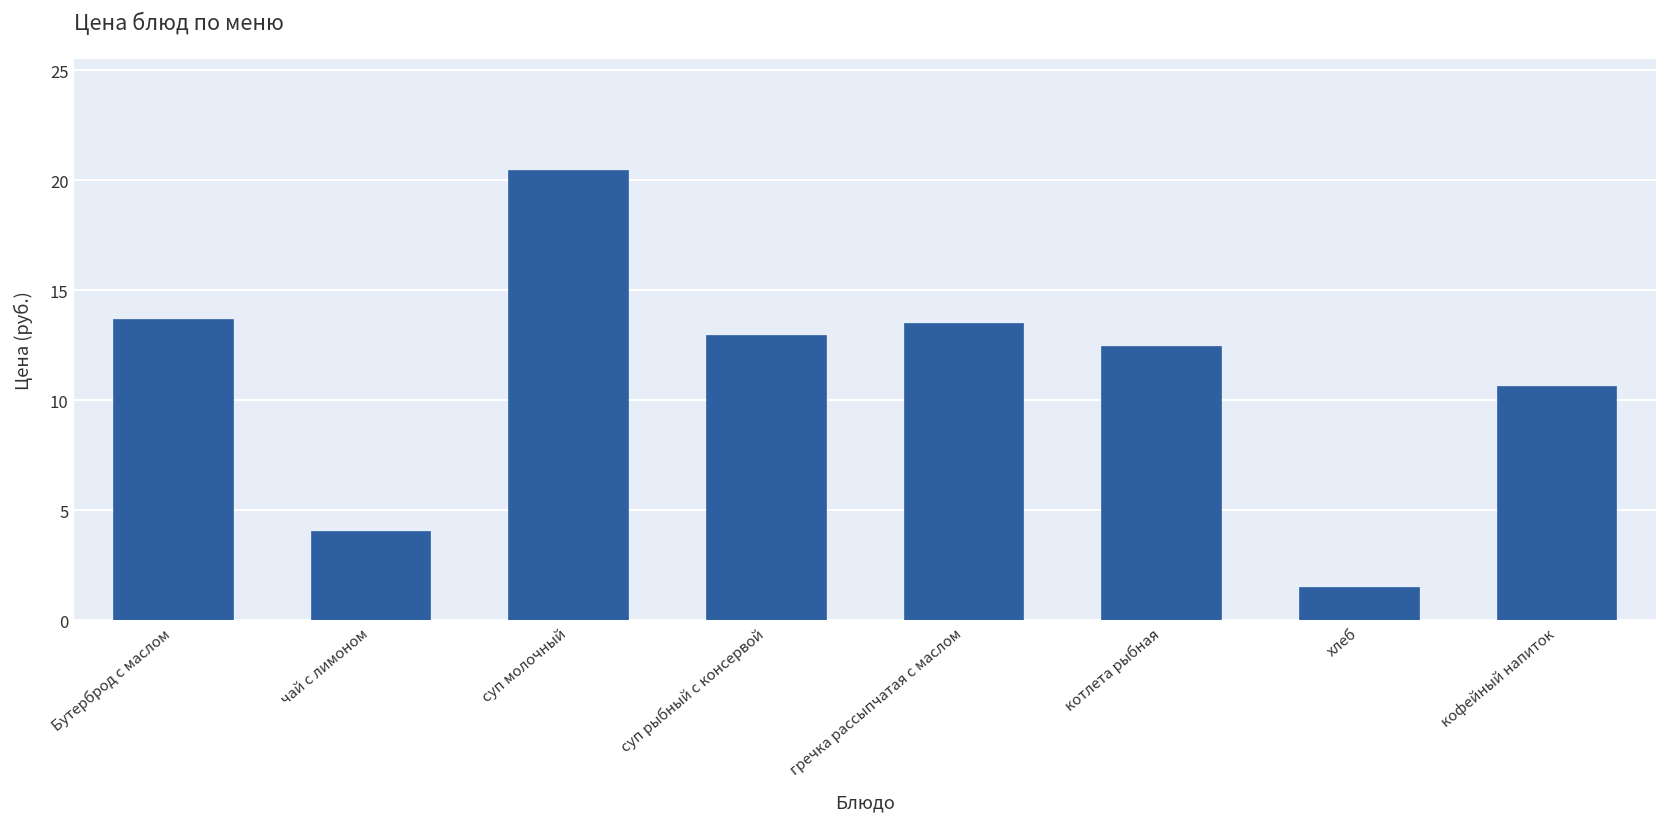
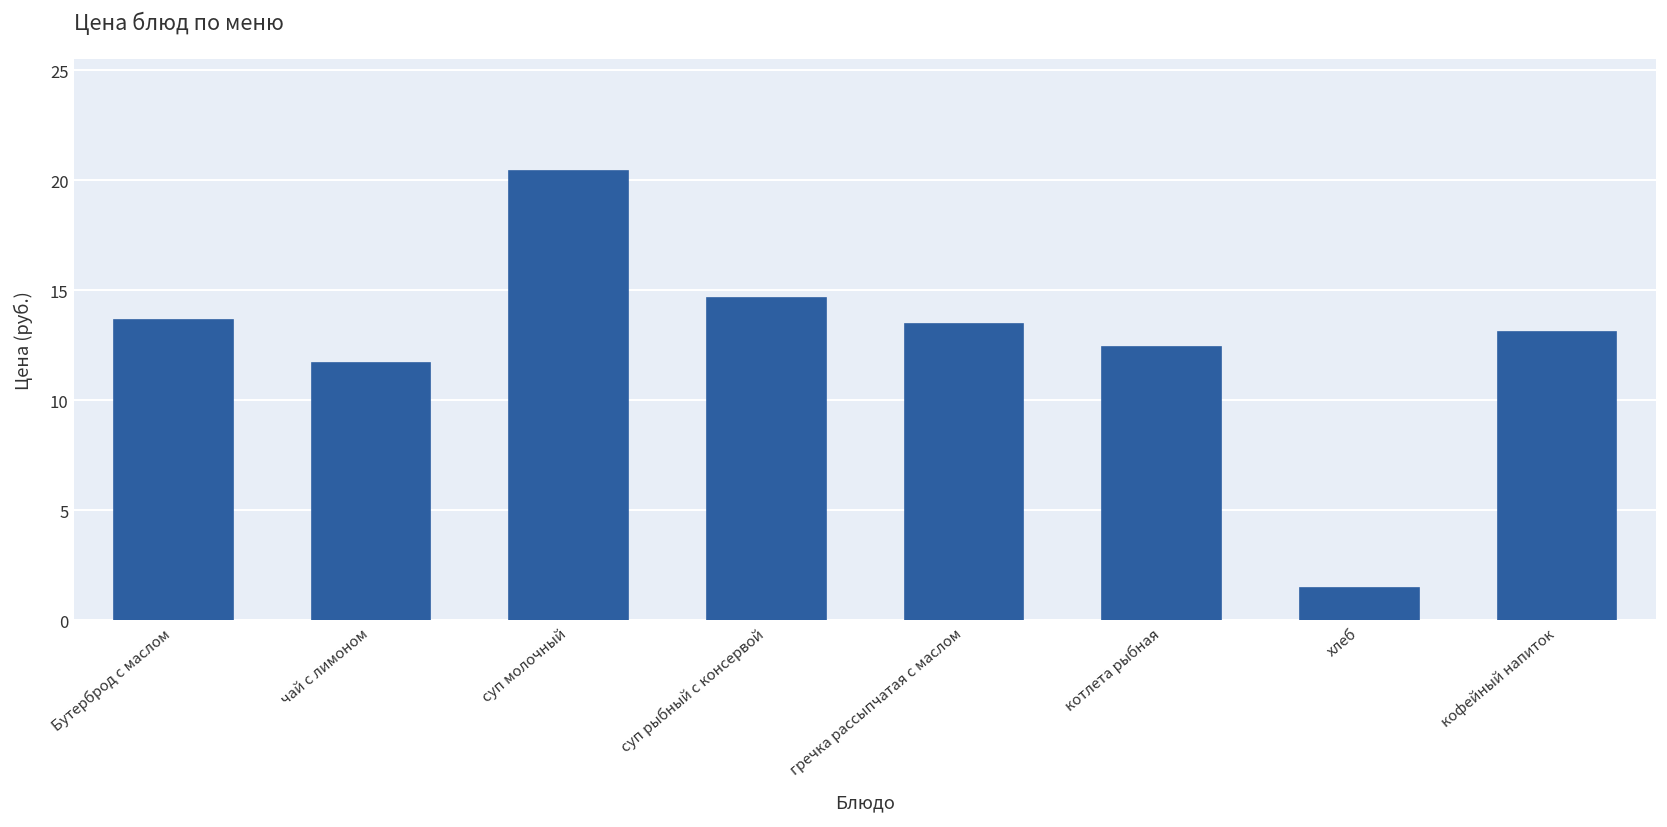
  {
    "Бутерброд с маслом": 13.6,
-   "чай с лимоном": 4.0,
+   "чай с лимоном": 11.7,
    "суп молочный": 20.4,
-   "суп рыбный с консервой": 12.9,
+   "суп рыбный с консервой": 14.7,
    "гречка рассыпчатая с маслом": 13.5,
    "котлета рыбная": 12.4,
    "хлеб": 1.5,
-   "кофейный напиток": 10.6
+   "кофейный напиток": 13.1
  }
